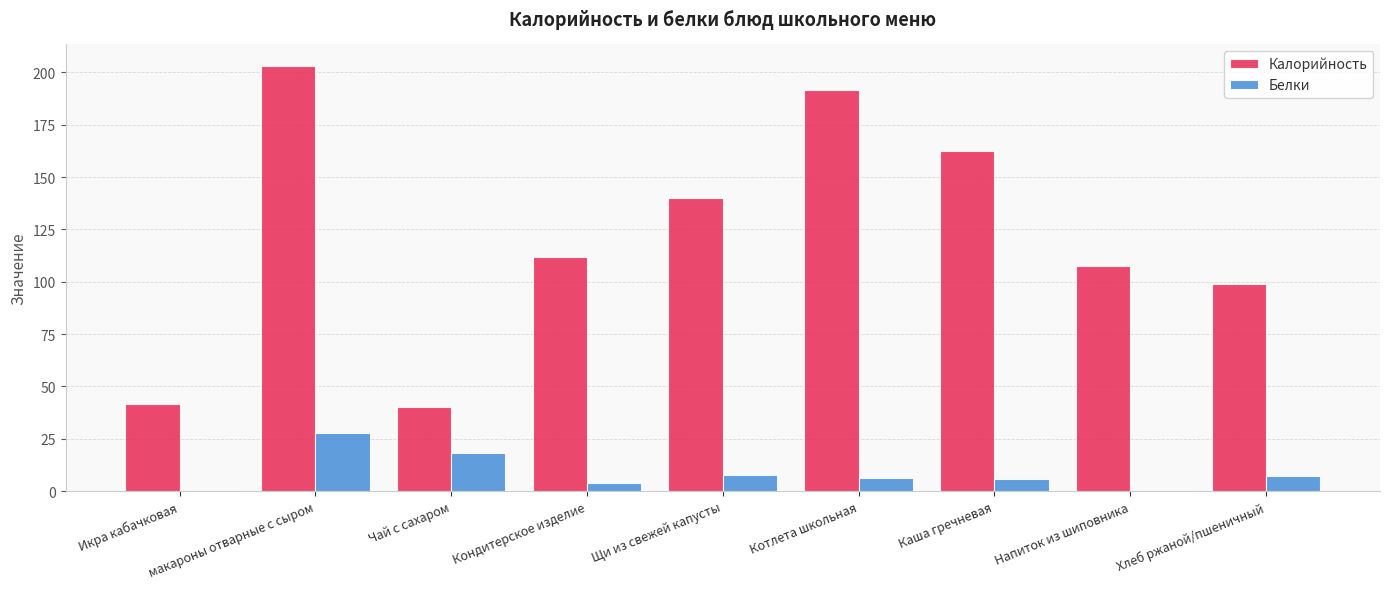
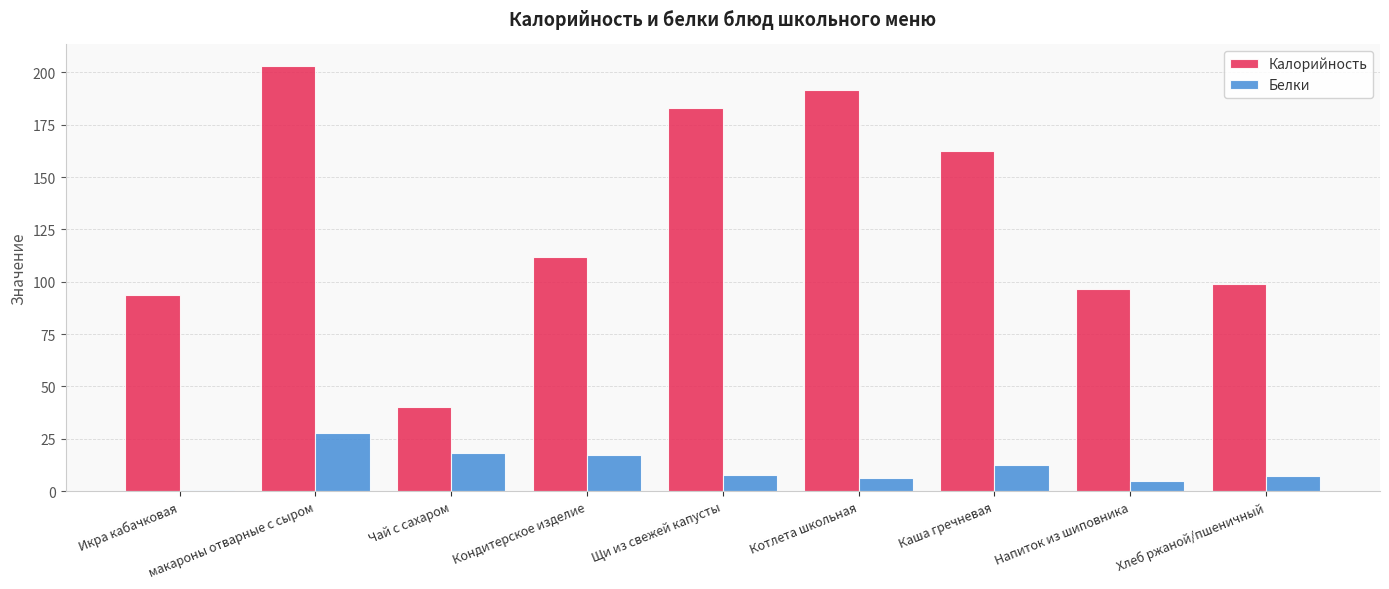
  {
    "Калорийность": {
-     "Икра кабачковая": 42,
+     "Икра кабачковая": 94,
      "макароны отварные с сыром": 203,
      "Чай с сахаром": 40,
      "Кондитерское изделие": 112,
-     "Щи из свежей капусты": 140,
+     "Щи из свежей капусты": 183,
      "Котлета школьная": 192,
      "Каша гречневая": 163,
-     "Напиток из шиповника": 107,
+     "Напиток из шиповника": 97,
      "Хлеб ржаной/пшеничный": 99
    },
    "Белки": {
      "макароны отварные с сыром": 28,
      "Чай с сахаром": 18,
-     "Кондитерское изделие": 4,
+     "Кондитерское изделие": 17,
      "Щи из свежей капусты": 8,
      "Котлета школьная": 6,
-     "Каша гречневая": 6,
-     "Напиток из шиповника": 1,
+     "Каша гречневая": 13,
+     "Напиток из шиповника": 5,
      "Хлеб ржаной/пшеничный": 7
    }
  }
